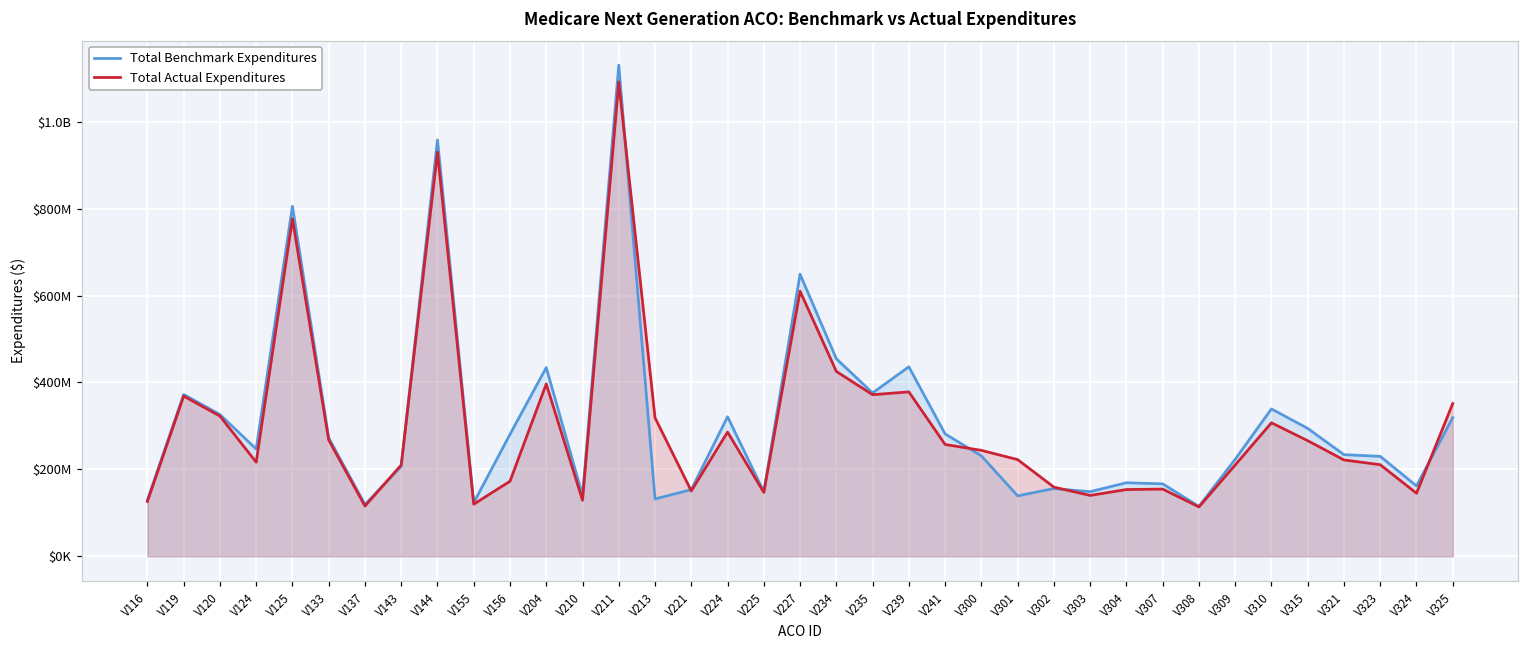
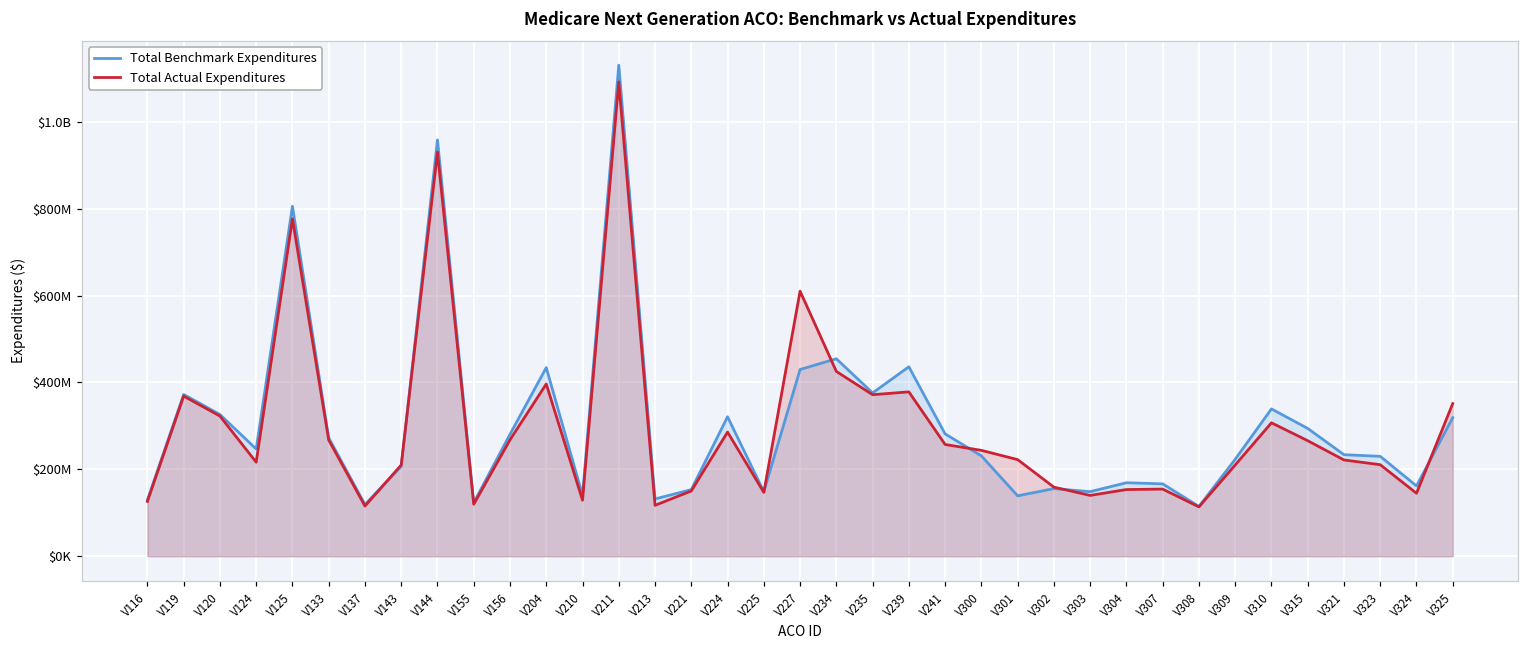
  {
    "Total Benchmark Expenditures": {
      "V124": "$250000000",
      "V125": "$810000000",
      "V144": "$960000000",
      "V156": "$280000000",
      "V204": "$430000000",
      "V210": "$140000000",
      "V211": "$1130000000",
      "V213": "$130000000",
      "V224": "$320000000",
-     "V227": "$650000000",
+     "V227": "$430000000",
      "V234": "$450000000",
      "V239": "$440000000",
      "V241": "$280000000",
      "V300": "$230000000",
      "V301": "$140000000",
      "V303": "$150000000",
      "V304": "$170000000",
      "V307": "$170000000",
      "V309": "$220000000",
      "V310": "$340000000",
      "V315": "$290000000",
      "V321": "$230000000",
      "V323": "$230000000",
      "V324": "$160000000",
      "V325": "$320000000"
    },
    "Total Actual Expenditures": {
      "V124": "$220000000",
      "V125": "$780000000",
      "V144": "$930000000",
-     "V156": "$170000000",
+     "V156": "$270000000",
      "V204": "$400000000",
      "V210": "$130000000",
      "V211": "$1090000000",
-     "V213": "$320000000",
+     "V213": "$120000000",
      "V224": "$290000000",
      "V227": "$610000000",
      "V234": "$430000000",
      "V239": "$380000000",
      "V241": "$260000000",
      "V300": "$240000000",
      "V301": "$220000000",
      "V303": "$140000000",
      "V304": "$150000000",
      "V307": "$150000000",
      "V309": "$210000000",
      "V310": "$310000000",
      "V315": "$270000000",
      "V321": "$220000000",
      "V323": "$210000000",
      "V324": "$140000000",
      "V325": "$350000000"
    }
  }
